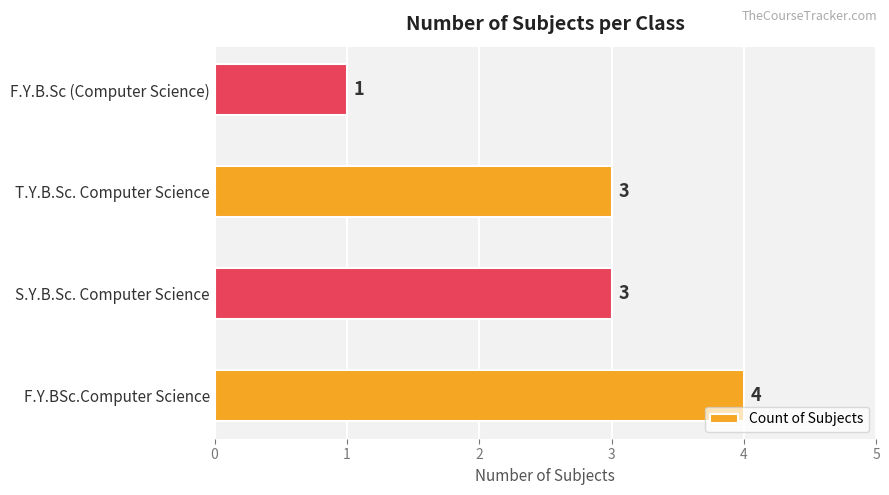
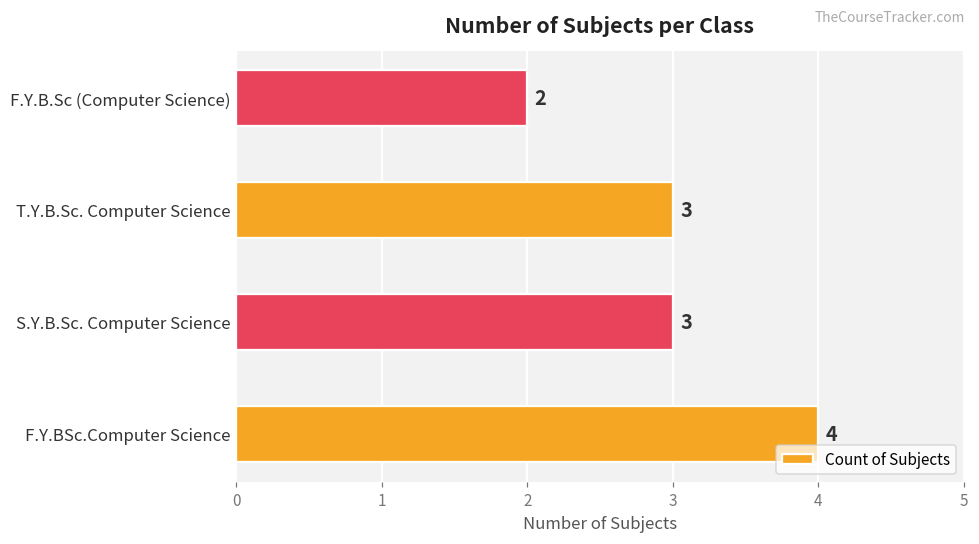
  {
-   "F.Y.B.Sc (Computer Science)": 1,
+   "F.Y.B.Sc (Computer Science)": 2,
    "T.Y.B.Sc. Computer Science": 3,
    "S.Y.B.Sc. Computer Science": 3,
    "F.Y.BSc.Computer Science": 4
  }
